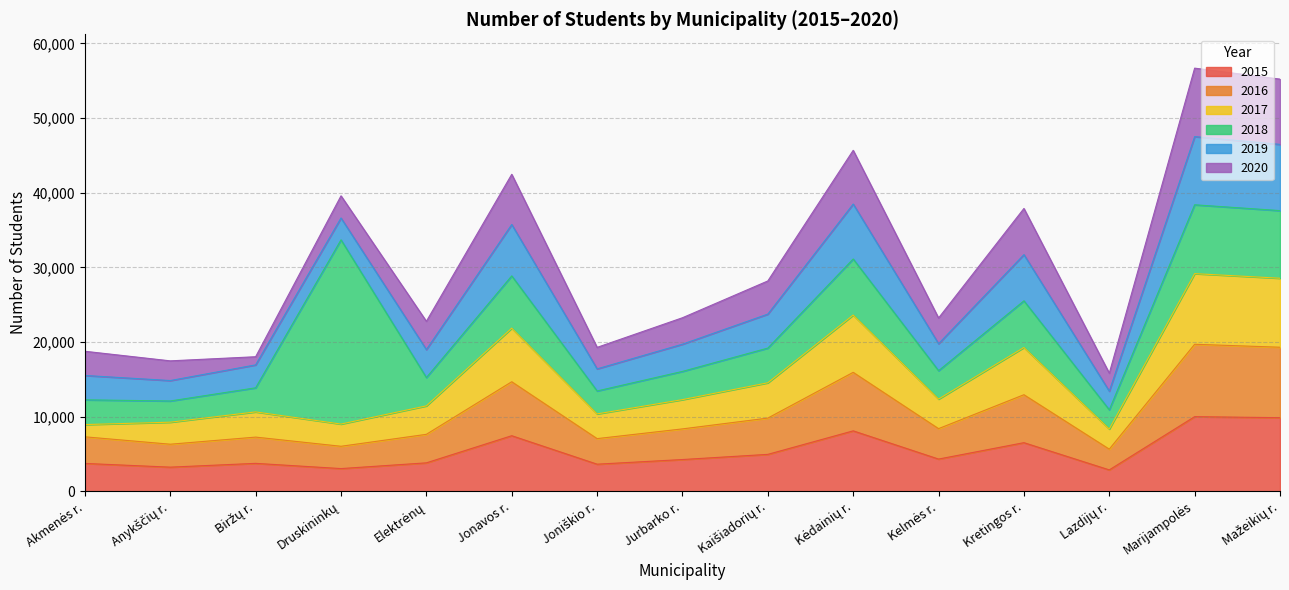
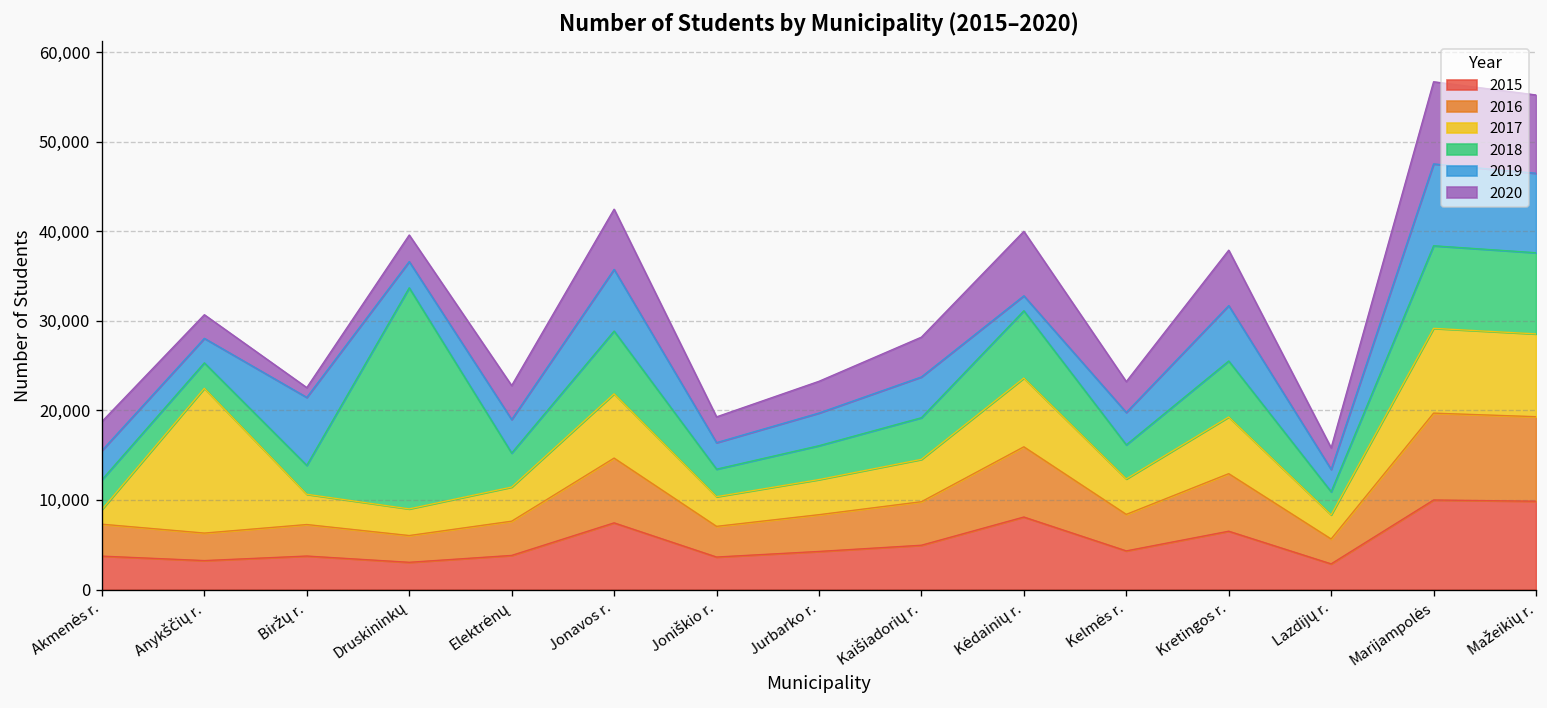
  {
    "2017": {
      "Akmenės r.": "2,000",
-     "Anykščių r.": "3,000",
+     "Anykščių r.": "16,000",
      "Biržų r.": "3,000",
      "Druskininkų": "3,000",
      "Elektrėnų": "4,000",
      "Jonavos r.": "7,000",
      "Joniškio r.": "3,000",
      "Jurbarko r.": "4,000",
      "Kaišiadorių r.": "5,000",
      "Kėdainių r.": "8,000",
      "Kelmės r.": "4,000",
      "Kretingos r.": "6,000",
      "Lazdijų r.": "3,000",
      "Marijampolės": "9,000",
      "Mažeikių r.": "9,000"
    },
    "2018": {
      "Akmenės r.": "3,000",
      "Anykščių r.": "3,000",
      "Biržų r.": "3,000",
      "Druskininkų": "25,000",
      "Elektrėnų": "4,000",
      "Jonavos r.": "7,000",
      "Joniškio r.": "3,000",
      "Jurbarko r.": "4,000",
      "Kaišiadorių r.": "5,000",
      "Kėdainių r.": "8,000",
      "Kelmės r.": "4,000",
      "Kretingos r.": "6,000",
      "Lazdijų r.": "3,000",
      "Marijampolės": "9,000",
      "Mažeikių r.": "9,000"
    },
    "2019": {
      "Akmenės r.": "3,000",
      "Anykščių r.": "3,000",
-     "Biržų r.": "3,000",
+     "Biržų r.": "8,000",
      "Druskininkų": "3,000",
      "Elektrėnų": "4,000",
      "Jonavos r.": "7,000",
      "Joniškio r.": "3,000",
      "Jurbarko r.": "4,000",
      "Kaišiadorių r.": "5,000",
-     "Kėdainių r.": "7,000",
+     "Kėdainių r.": "2,000",
      "Kelmės r.": "4,000",
      "Kretingos r.": "6,000",
      "Lazdijų r.": "3,000",
      "Marijampolės": "9,000",
      "Mažeikių r.": "9,000"
    },
    "2020": {
      "Akmenės r.": "3,000",
      "Anykščių r.": "3,000",
      "Biržų r.": "1,000",
      "Druskininkų": "3,000",
      "Elektrėnų": "4,000",
      "Jonavos r.": "7,000",
      "Joniškio r.": "3,000",
      "Jurbarko r.": "4,000",
      "Kaišiadorių r.": "4,000",
      "Kėdainių r.": "7,000",
      "Kelmės r.": "3,000",
      "Kretingos r.": "6,000",
      "Lazdijų r.": "2,000",
      "Marijampolės": "9,000",
      "Mažeikių r.": "9,000"
    }
  }
